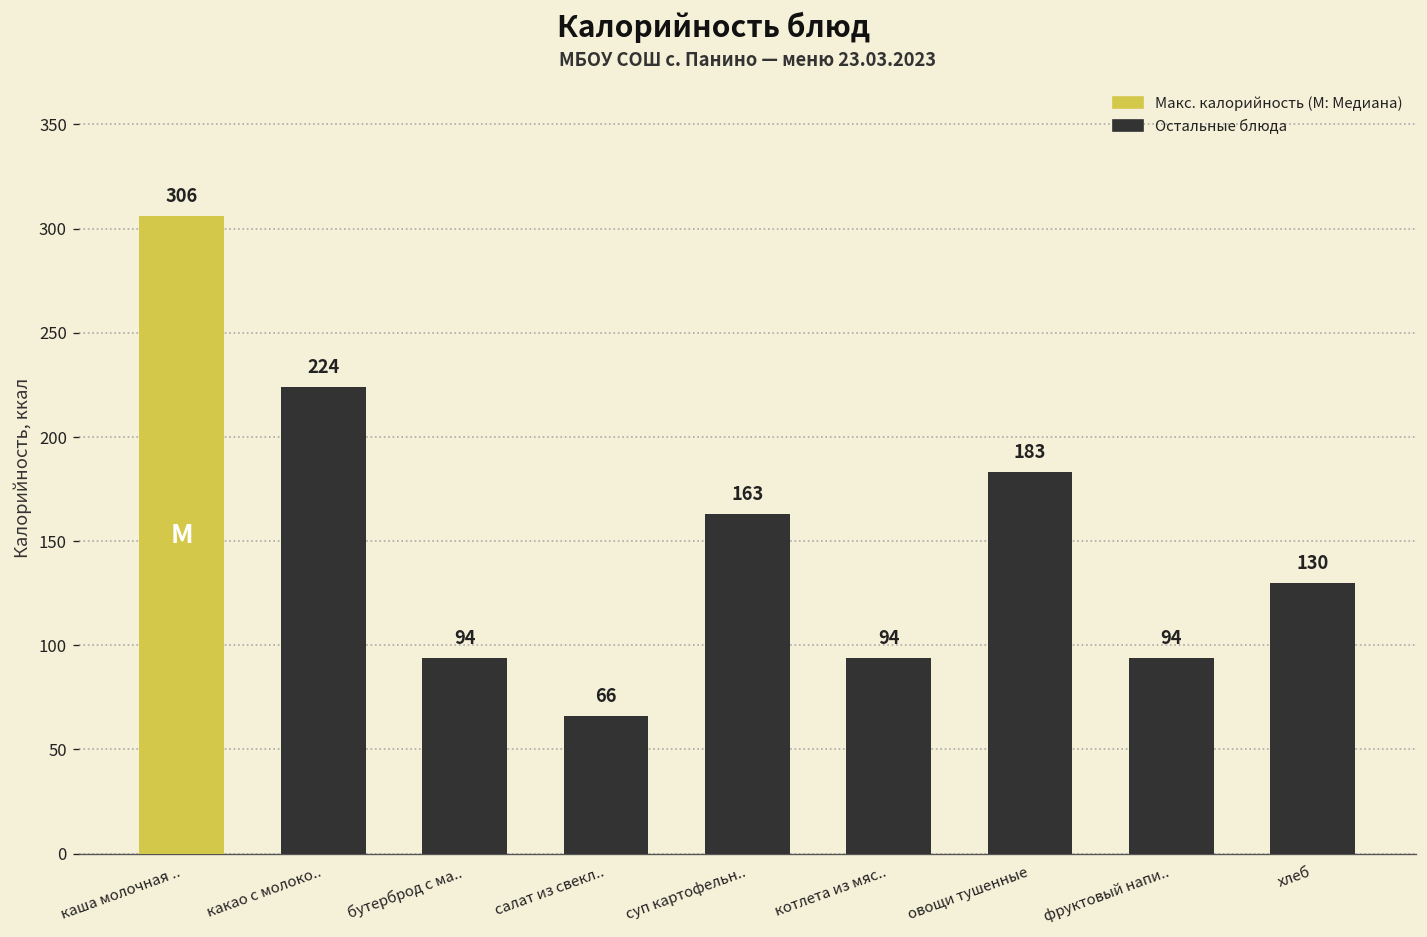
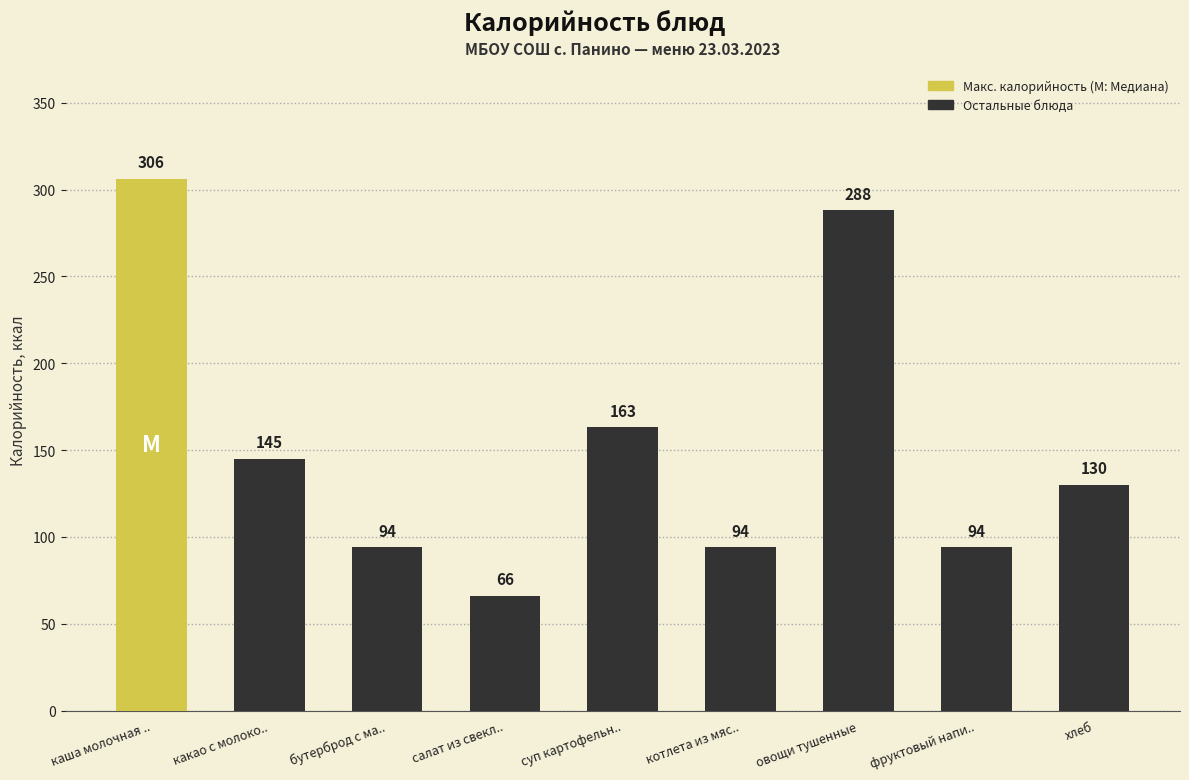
  {
    "каша молочная ..": 306,
-   "какао с молоко..": 224,
+   "какао с молоко..": 145,
    "бутерброд с ма..": 94,
    "салат из свекл..": 66,
    "суп картофельн..": 163,
    "котлета из мяс..": 94,
-   "овощи тушенные": 183,
+   "овощи тушенные": 288,
    "фруктовый напи..": 94,
    "хлеб": 130
  }
